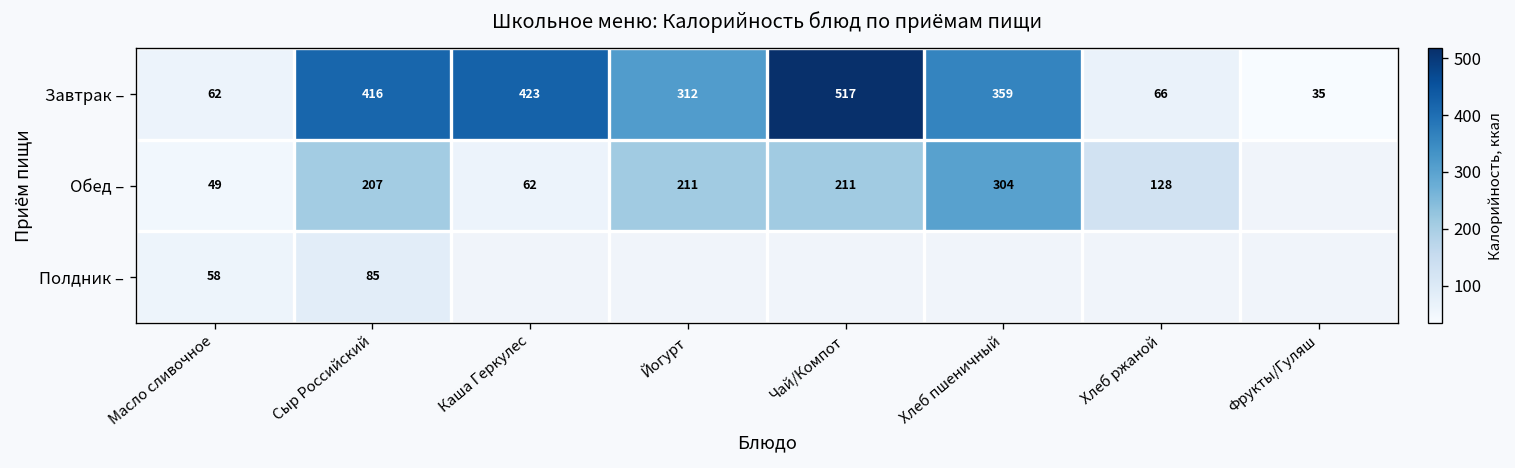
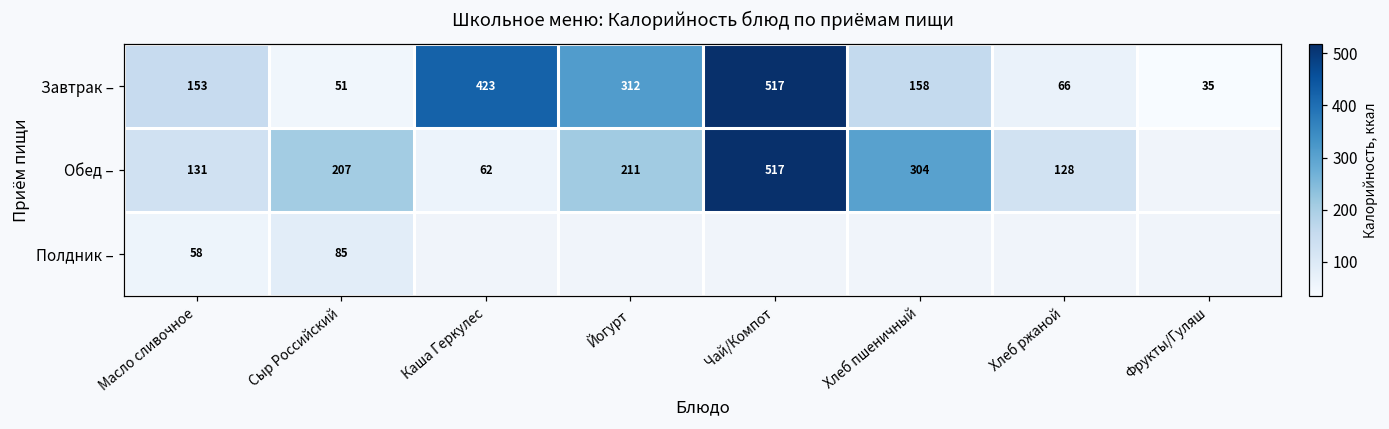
  {
    "Завтрак –": {
-     "Масло сливочное": 62,
-     "Сыр Российский": 416,
+     "Масло сливочное": 153,
+     "Сыр Российский": 51,
      "Каша Геркулес": 423,
      "Йогурт": 312,
      "Чай/Компот": 517,
-     "Хлеб пшеничный": 359,
+     "Хлеб пшеничный": 158,
      "Хлеб ржаной": 66,
      "Фрукты/Гуляш": 35
    },
    "Обед –": {
-     "Масло сливочное": 49,
+     "Масло сливочное": 131,
      "Сыр Российский": 207,
      "Каша Геркулес": 62,
      "Йогурт": 211,
-     "Чай/Компот": 211,
+     "Чай/Компот": 517,
      "Хлеб пшеничный": 304,
      "Хлеб ржаной": 128
    },
    "Полдник –": {
      "Масло сливочное": 58,
      "Сыр Российский": 85
    }
  }
